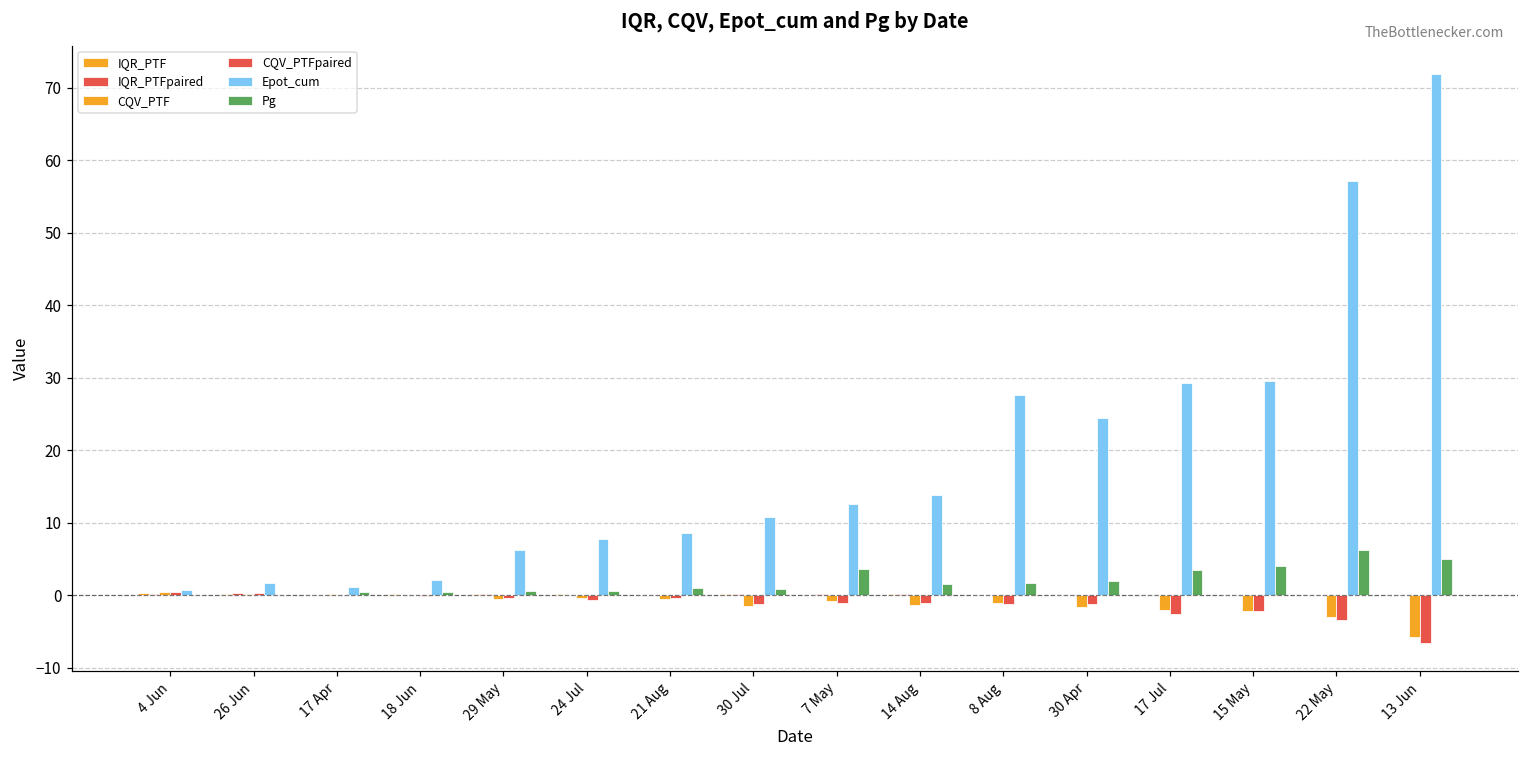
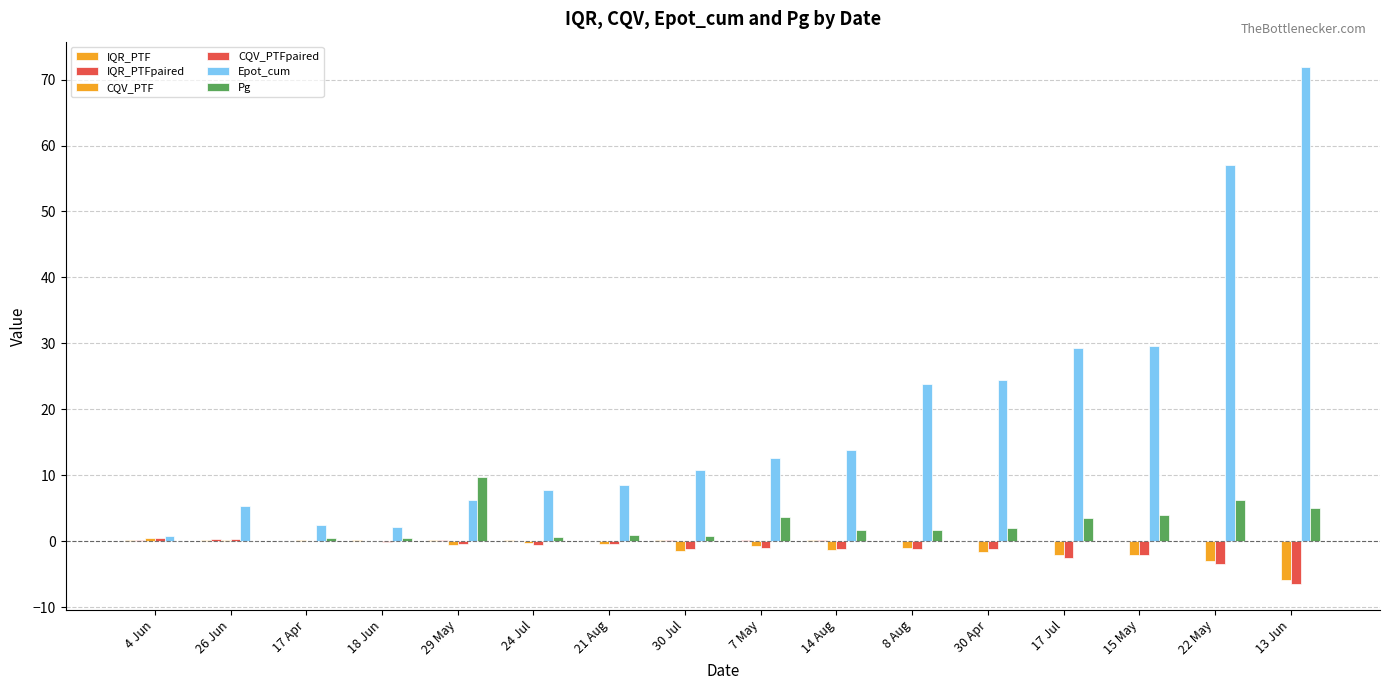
  {
    "Epot_cum": {
      "4 Jun": 1,
-     "26 Jun": 2,
-     "17 Apr": 1,
+     "26 Jun": 5,
+     "17 Apr": 2,
      "18 Jun": 2,
      "29 May": 6,
      "24 Jul": 8,
      "21 Aug": 9,
      "30 Jul": 11,
      "7 May": 13,
      "14 Aug": 14,
-     "8 Aug": 28,
+     "8 Aug": 24,
      "30 Apr": 24,
      "17 Jul": 29,
      "15 May": 30,
      "22 May": 57,
      "13 Jun": 72
    },
    "Pg": {
      "17 Apr": 0,
      "18 Jun": 0,
-     "29 May": 1,
+     "29 May": 10,
      "24 Jul": 1,
      "21 Aug": 1,
      "30 Jul": 1,
      "7 May": 4,
      "14 Aug": 2,
      "8 Aug": 2,
      "30 Apr": 2,
      "17 Jul": 4,
      "15 May": 4,
      "22 May": 6,
      "13 Jun": 5
    }
  }
